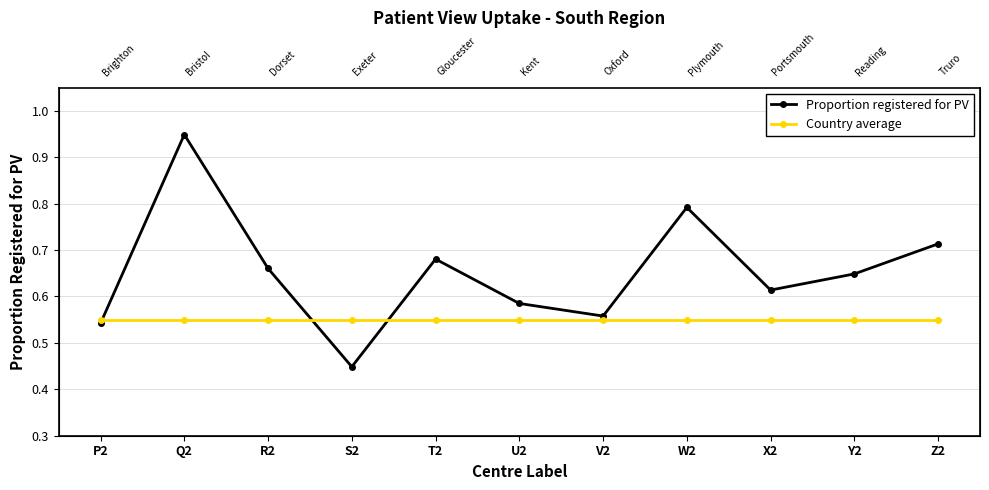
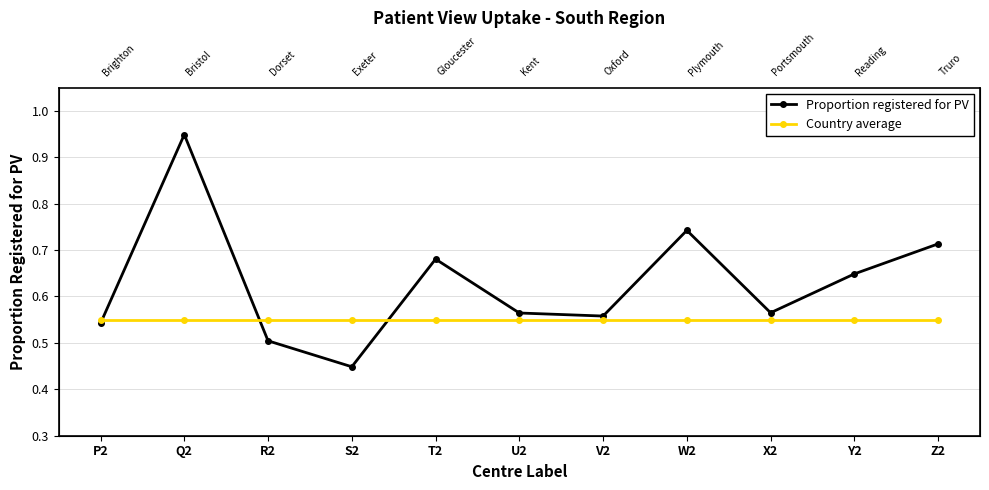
  {
    "Proportion registered for PV": {
      "P2": 0.54,
      "Q2": 0.95,
-     "R2": 0.66,
+     "R2": 0.50,
      "S2": 0.45,
      "T2": 0.68,
-     "U2": 0.58,
+     "U2": 0.56,
      "V2": 0.56,
-     "W2": 0.79,
-     "X2": 0.61,
+     "W2": 0.74,
+     "X2": 0.56,
      "Y2": 0.65,
      "Z2": 0.71
    },
    "Country average": {
      "P2": 0.55,
      "Q2": 0.55,
      "R2": 0.55,
      "S2": 0.55,
      "T2": 0.55,
      "U2": 0.55,
      "V2": 0.55,
      "W2": 0.55,
      "X2": 0.55,
      "Y2": 0.55,
      "Z2": 0.55
    }
  }
